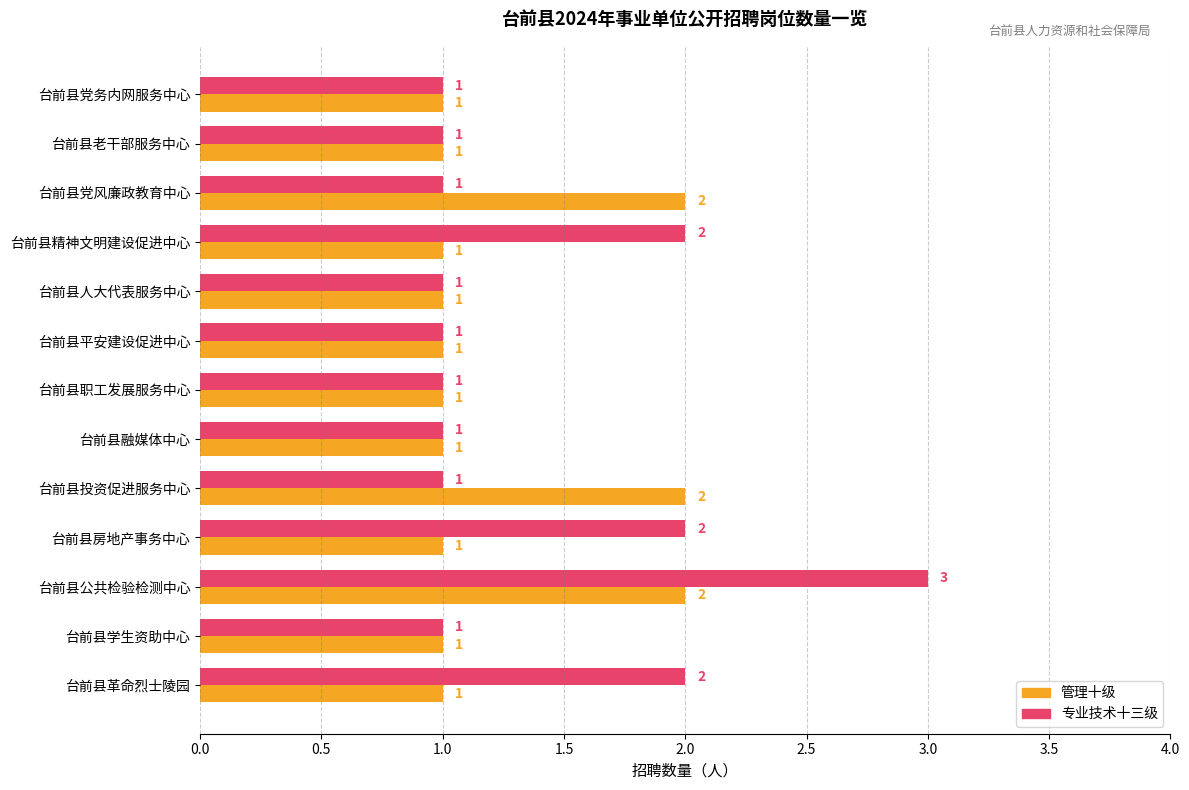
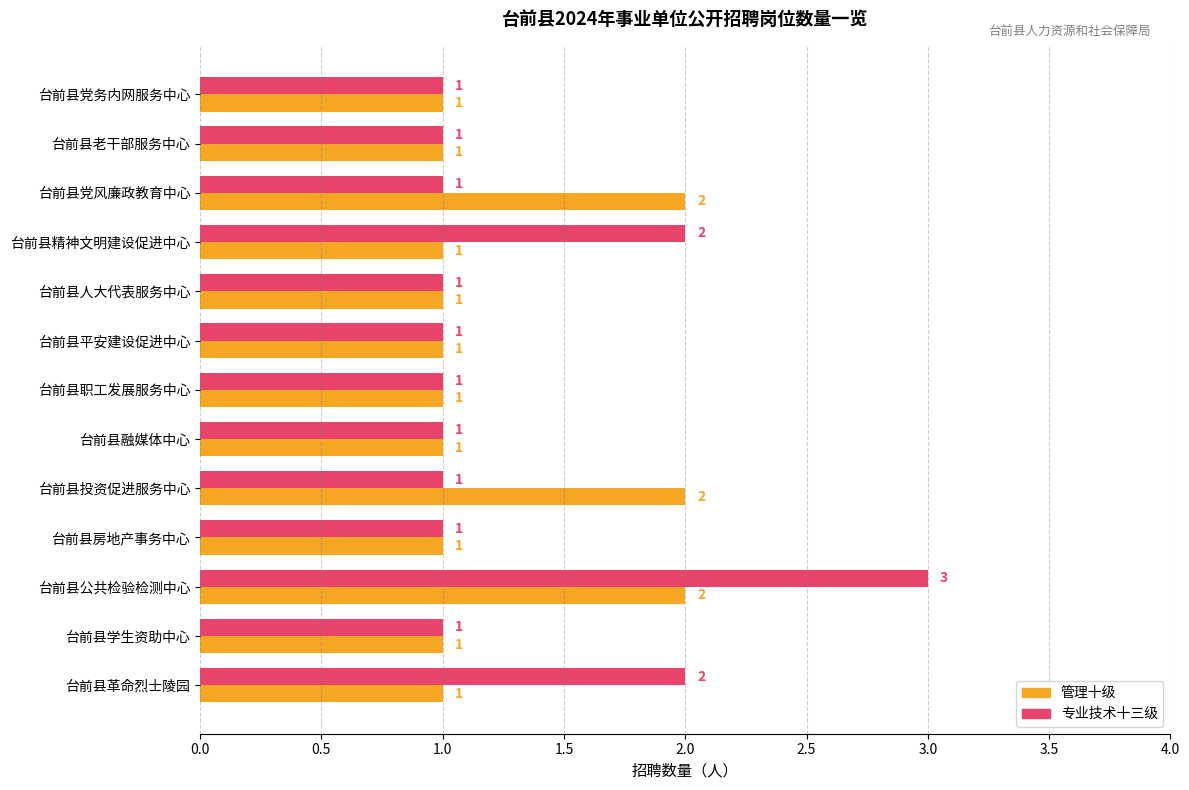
  {
    "管理十级": {
      "台前县党务内网服务中心": 1,
      "台前县老干部服务中心": 1,
      "台前县党风廉政教育中心": 2,
      "台前县精神文明建设促进中心": 1,
      "台前县人大代表服务中心": 1,
      "台前县平安建设促进中心": 1,
      "台前县职工发展服务中心": 1,
      "台前县融媒体中心": 1,
      "台前县投资促进服务中心": 2,
      "台前县房地产事务中心": 1,
      "台前县公共检验检测中心": 2,
      "台前县学生资助中心": 1,
      "台前县革命烈士陵园": 1
    },
    "专业技术十三级": {
      "台前县党务内网服务中心": 1,
      "台前县老干部服务中心": 1,
      "台前县党风廉政教育中心": 1,
      "台前县精神文明建设促进中心": 2,
      "台前县人大代表服务中心": 1,
      "台前县平安建设促进中心": 1,
      "台前县职工发展服务中心": 1,
      "台前县融媒体中心": 1,
      "台前县投资促进服务中心": 1,
-     "台前县房地产事务中心": 2,
+     "台前县房地产事务中心": 1,
      "台前县公共检验检测中心": 3,
      "台前县学生资助中心": 1,
      "台前县革命烈士陵园": 2
    }
  }
